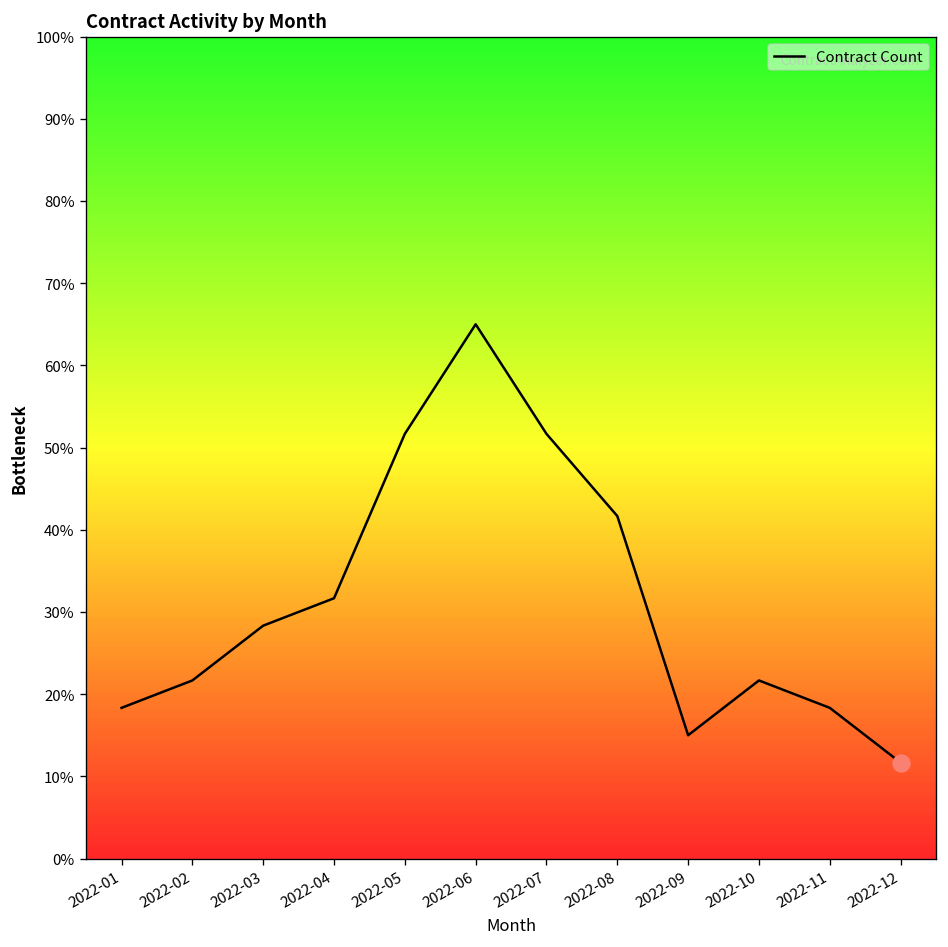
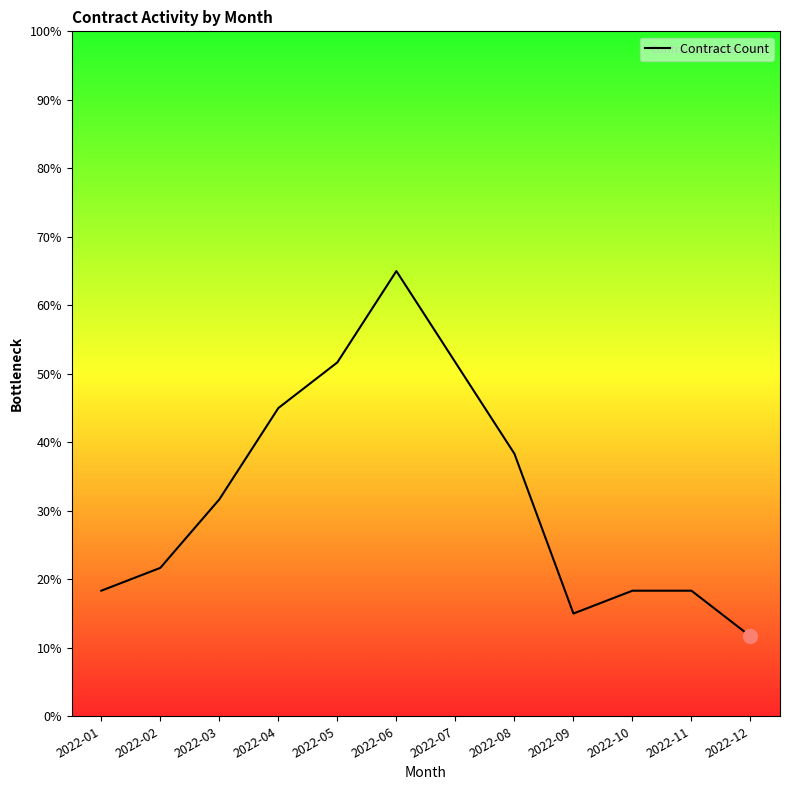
  {
    "Contract Count": {
      "2022-01": "18%",
      "2022-02": "22%",
-     "2022-03": "28%",
-     "2022-04": "32%",
+     "2022-03": "32%",
+     "2022-04": "45%",
      "2022-05": "52%",
      "2022-06": "65%",
      "2022-07": "52%",
-     "2022-08": "42%",
+     "2022-08": "38%",
      "2022-09": "15%",
-     "2022-10": "22%",
+     "2022-10": "18%",
      "2022-11": "18%"
    }
  }
